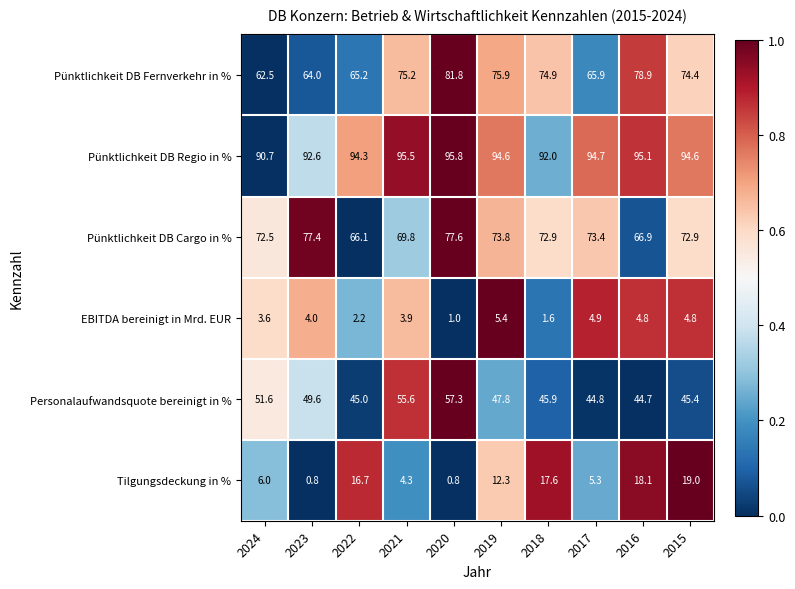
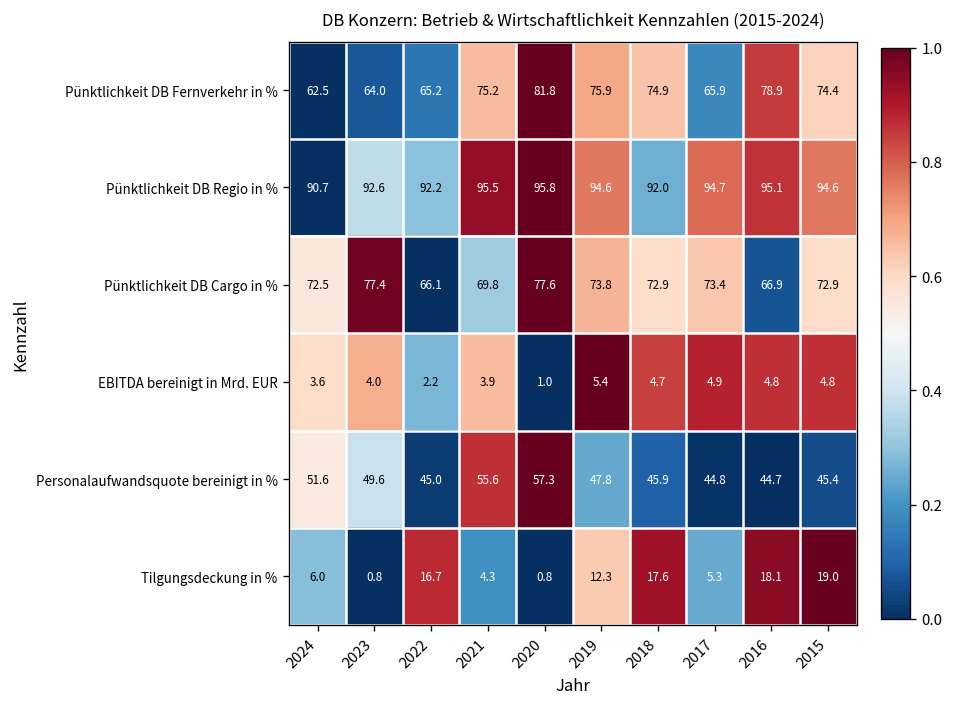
  {
    "Pünktlichkeit DB Fernverkehr in %": {
      "2024": 62.5,
      "2023": 64.0,
      "2022": 65.2,
      "2021": 75.2,
      "2020": 81.8,
      "2019": 75.9,
      "2018": 74.9,
      "2017": 65.9,
      "2016": 78.9,
      "2015": 74.4
    },
    "Pünktlichkeit DB Regio in %": {
      "2024": 90.7,
      "2023": 92.6,
-     "2022": 94.3,
+     "2022": 92.2,
      "2021": 95.5,
      "2020": 95.8,
      "2019": 94.6,
      "2018": 92.0,
      "2017": 94.7,
      "2016": 95.1,
      "2015": 94.6
    },
    "Pünktlichkeit DB Cargo in %": {
      "2024": 72.5,
      "2023": 77.4,
      "2022": 66.1,
      "2021": 69.8,
      "2020": 77.6,
      "2019": 73.8,
      "2018": 72.9,
      "2017": 73.4,
      "2016": 66.9,
      "2015": 72.9
    },
    "EBITDA bereinigt in Mrd. EUR": {
      "2024": 3.6,
      "2023": 4.0,
      "2022": 2.2,
      "2021": 3.9,
      "2020": 1.0,
      "2019": 5.4,
-     "2018": 1.6,
+     "2018": 4.7,
      "2017": 4.9,
      "2016": 4.8,
      "2015": 4.8
    },
    "Personalaufwandsquote bereinigt in %": {
      "2024": 51.6,
      "2023": 49.6,
      "2022": 45.0,
      "2021": 55.6,
      "2020": 57.3,
      "2019": 47.8,
      "2018": 45.9,
      "2017": 44.8,
      "2016": 44.7,
      "2015": 45.4
    },
    "Tilgungsdeckung in %": {
      "2024": 6.0,
      "2023": 0.8,
      "2022": 16.7,
      "2021": 4.3,
      "2020": 0.8,
      "2019": 12.3,
      "2018": 17.6,
      "2017": 5.3,
      "2016": 18.1,
      "2015": 19.0
    }
  }
